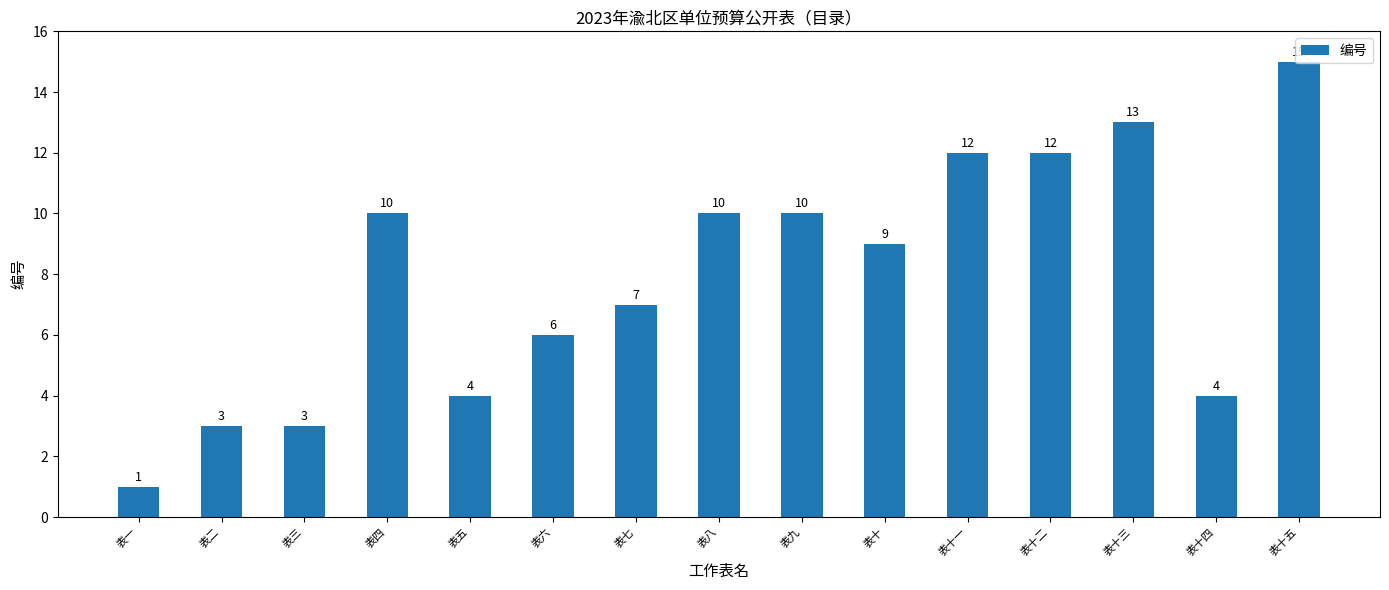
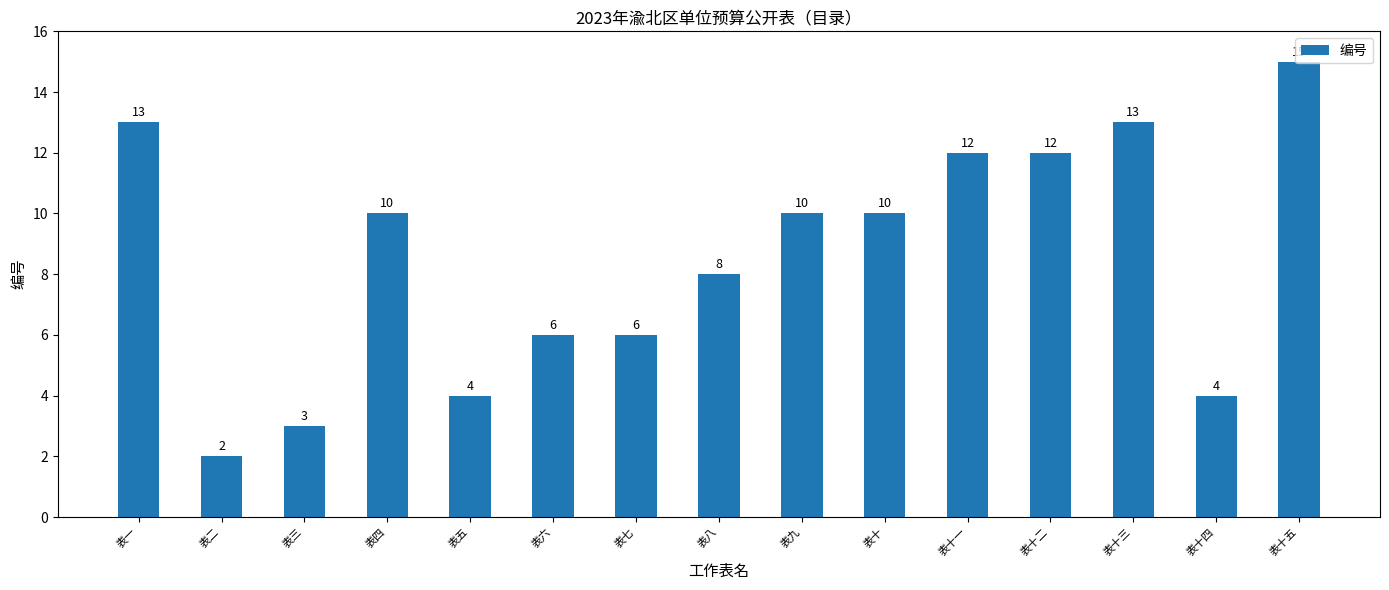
  {
-   "表一": 1,
-   "表二": 3,
+   "表一": 13,
+   "表二": 2,
    "表三": 3,
    "表四": 10,
    "表五": 4,
    "表六": 6,
-   "表七": 7,
-   "表八": 10,
+   "表七": 6,
+   "表八": 8,
    "表九": 10,
-   "表十": 9,
+   "表十": 10,
    "表十一": 12,
    "表十二": 12,
    "表十三": 13,
    "表十四": 4
  }
